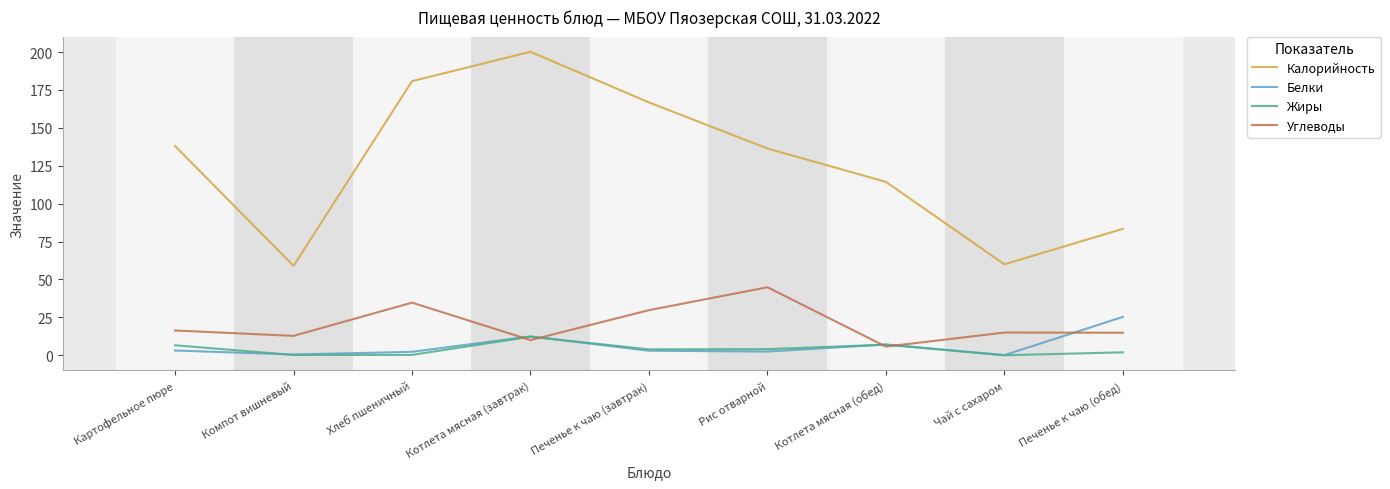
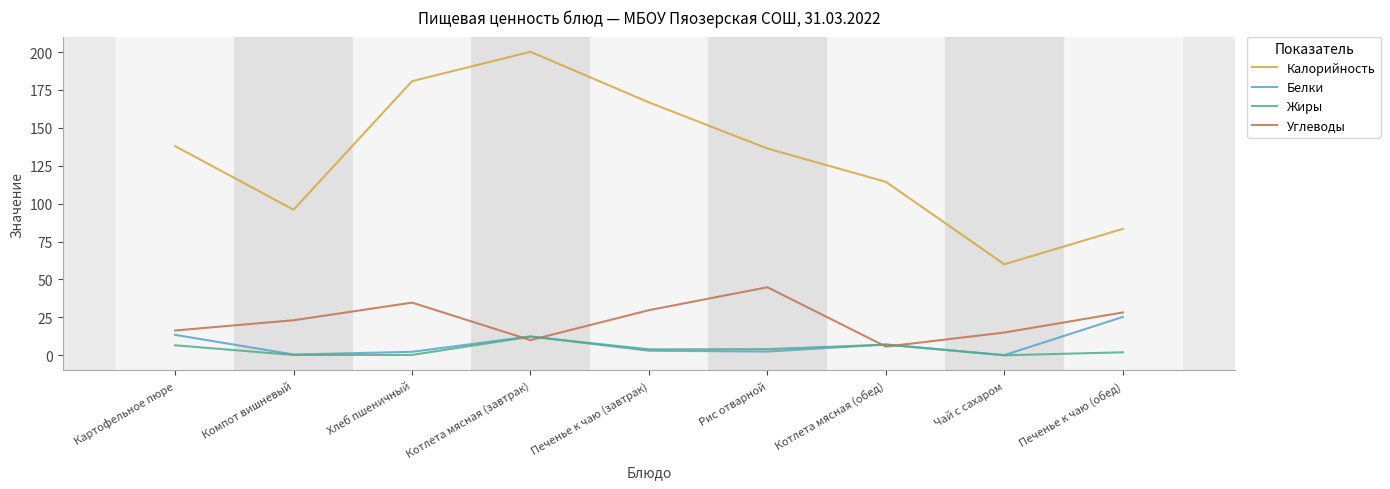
  {
    "Калорийность": {
      "Картофельное пюре": 138,
-     "Компот вишневый": 59,
+     "Компот вишневый": 96,
      "Хлеб пшеничный": 181,
      "Котлета мясная (завтрак)": 200,
      "Печенье к чаю (завтрак)": 167,
      "Рис отварной": 136,
      "Котлета мясная (обед)": 114,
      "Чай с сахаром": 60,
      "Печенье к чаю (обед)": 83
    },
    "Белки": {
-     "Картофельное пюре": 3,
+     "Картофельное пюре": 13,
      "Хлеб пшеничный": 2,
      "Печенье к чаю (обед)": 25
    },
    "Жиры": {
      "Картофельное пюре": 7,
      "Хлеб пшеничный": 0,
      "Печенье к чаю (обед)": 2
    },
    "Углеводы": {
      "Картофельное пюре": 16,
-     "Компот вишневый": 13,
+     "Компот вишневый": 23,
      "Хлеб пшеничный": 35,
      "Котлета мясная (завтрак)": 10,
      "Печенье к чаю (завтрак)": 30,
      "Рис отварной": 45,
      "Чай с сахаром": 15,
-     "Печенье к чаю (обед)": 15
+     "Печенье к чаю (обед)": 28
    }
  }
